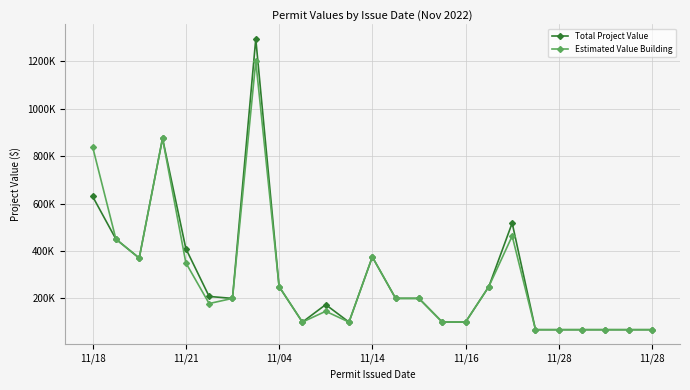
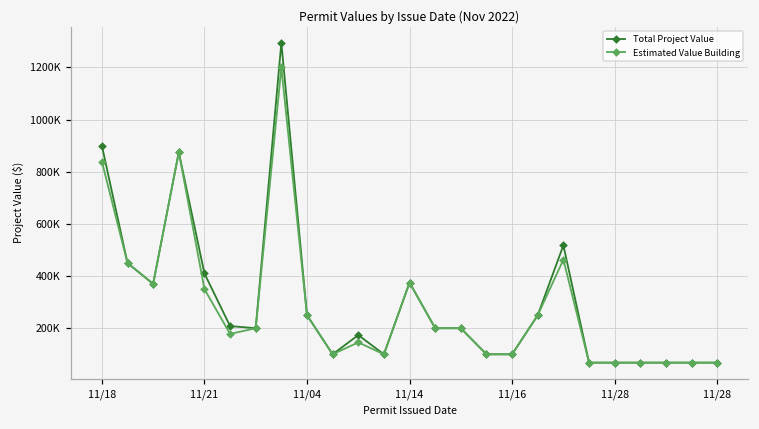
  {
    "Total Project Value": {
-     "11/18": 630000
+     "11/18": 900000
    },
    "Estimated Value Building": {
      "11/18": 840000
    }
  }
